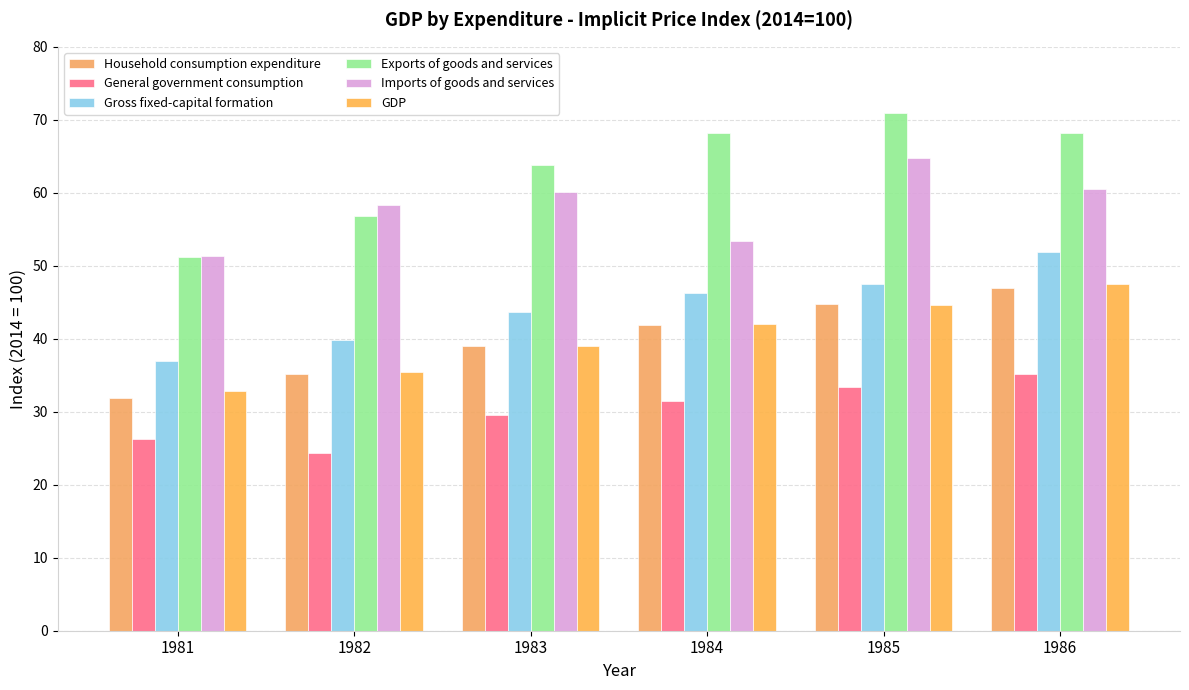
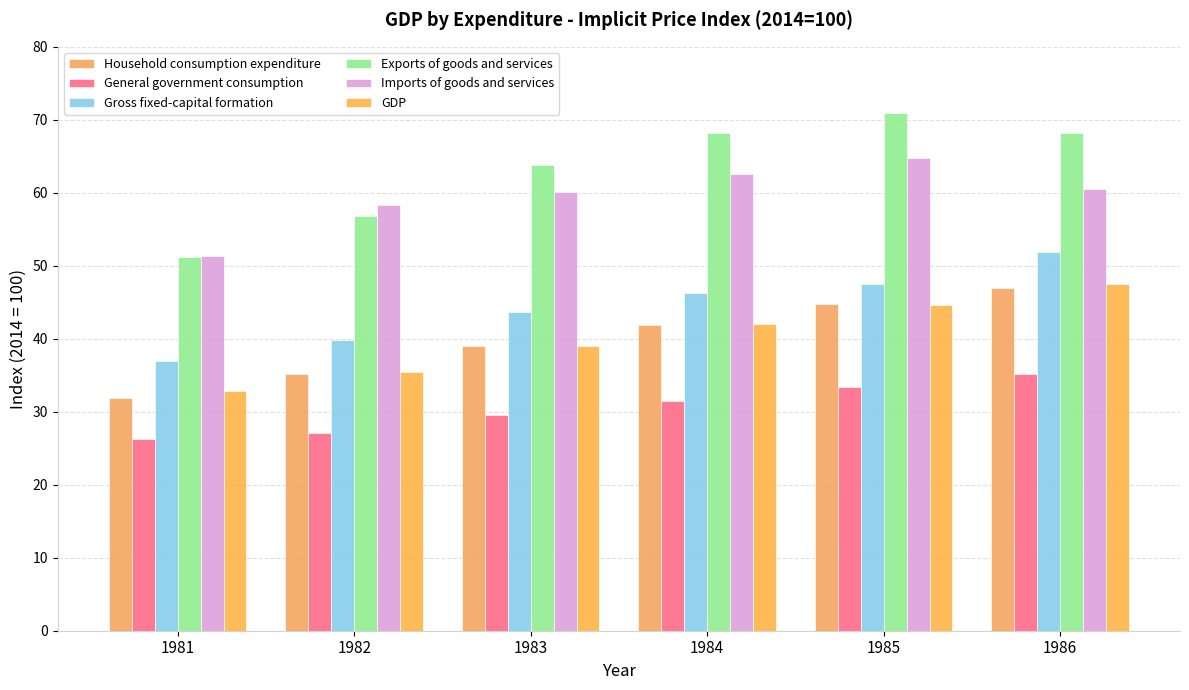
  {
    "General government consumption": {
      "1981": 26,
-     "1982": 24,
+     "1982": 27,
      "1983": 30,
      "1984": 31,
      "1985": 33,
      "1986": 35
    },
    "Gross fixed-capital formation": {
      "1981": 37,
      "1982": 40,
      "1983": 44,
      "1984": 46,
      "1985": 48,
      "1986": 52
    },
    "Exports of goods and services": {
      "1981": 51,
      "1982": 57,
      "1983": 64,
      "1984": 68,
      "1985": 71,
      "1986": 68
    },
    "Imports of goods and services": {
      "1981": 51,
      "1982": 58,
      "1983": 60,
-     "1984": 53,
+     "1984": 63,
      "1985": 65,
      "1986": 60
    }
  }
